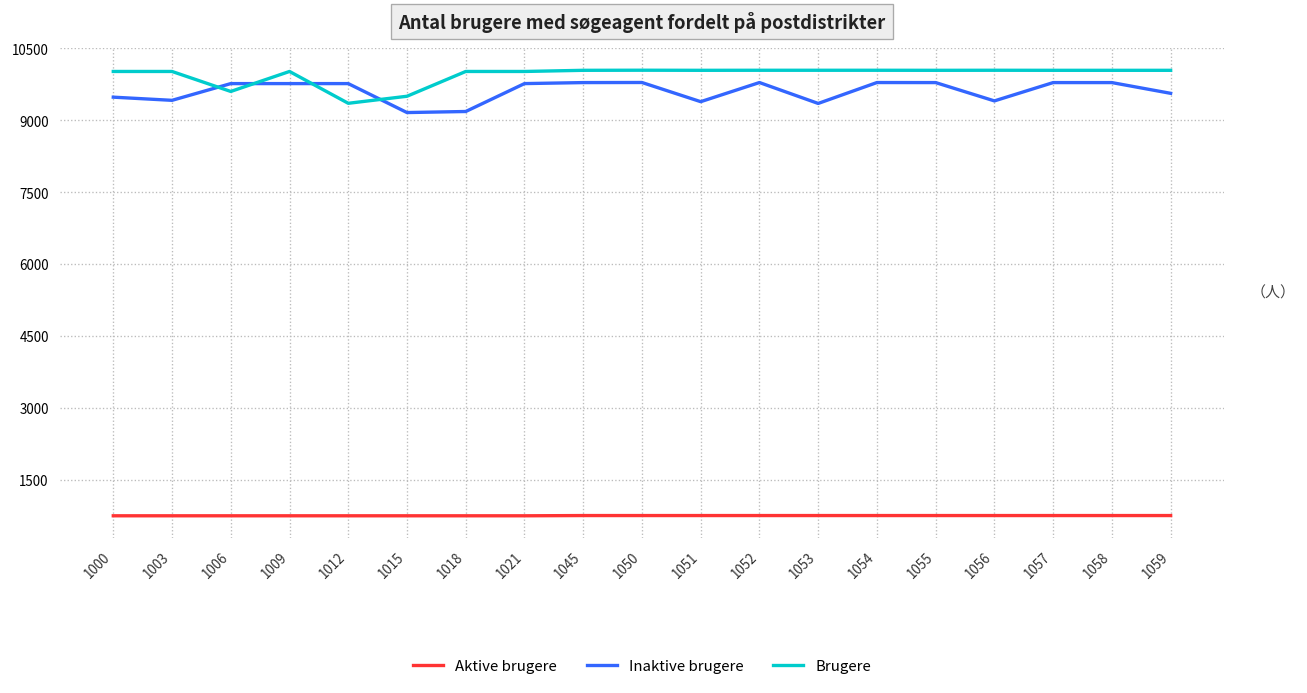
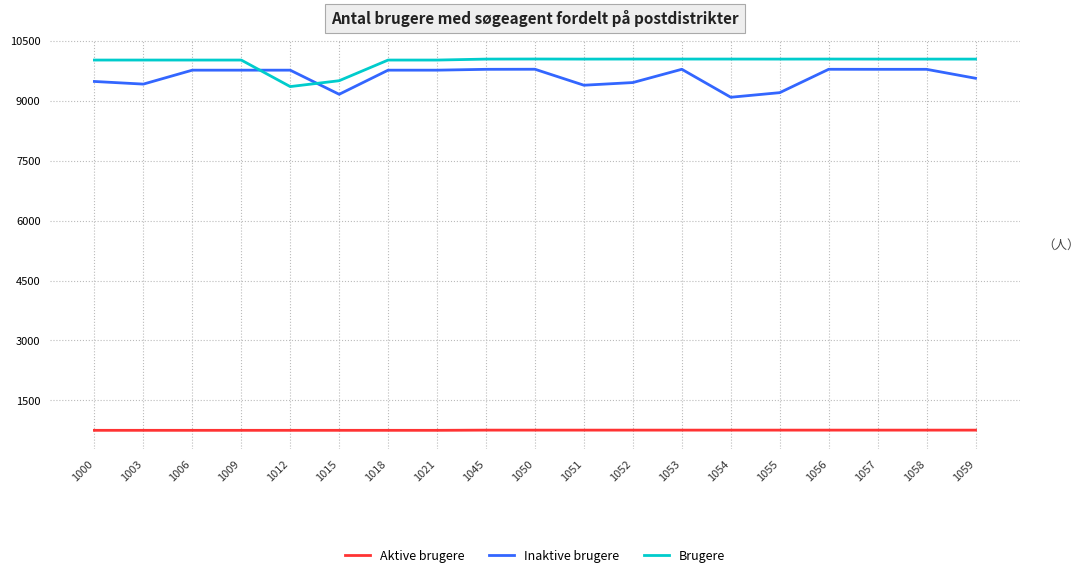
  {
    "Aktive brugere": {
      "1000": 800,
      "1003": 800,
      "1006": 800,
      "1009": 800,
      "1012": 800,
      "1015": 800,
      "1018": 800,
      "1021": 800,
      "1045": 800,
      "1050": 800,
      "1051": 800,
      "1052": 800,
      "1053": 800,
      "1054": 800,
      "1055": 800,
      "1056": 800,
      "1057": 800,
      "1058": 800,
      "1059": 800
    },
    "Inaktive brugere": {
      "1000": 9500,
      "1003": 9400,
      "1006": 9800,
      "1009": 9800,
      "1012": 9800,
      "1015": 9200,
-     "1018": 9200,
+     "1018": 9800,
      "1021": 9800,
      "1045": 9800,
      "1050": 9800,
      "1051": 9400,
-     "1052": 9800,
-     "1053": 9400,
-     "1054": 9800,
-     "1055": 9800,
-     "1056": 9400,
+     "1052": 9500,
+     "1053": 9800,
+     "1054": 9100,
+     "1055": 9200,
+     "1056": 9800,
      "1057": 9800,
      "1058": 9800,
      "1059": 9600
    },
    "Brugere": {
      "1000": 10000,
      "1003": 10000,
-     "1006": 9600,
+     "1006": 10000,
      "1009": 10000,
      "1012": 9400,
      "1015": 9500,
      "1018": 10000,
      "1021": 10000,
      "1045": 10000,
      "1050": 10000,
      "1051": 10000,
      "1052": 10000,
      "1053": 10000,
      "1054": 10000,
      "1055": 10000,
      "1056": 10000,
      "1057": 10000,
      "1058": 10000,
      "1059": 10000
    }
  }
